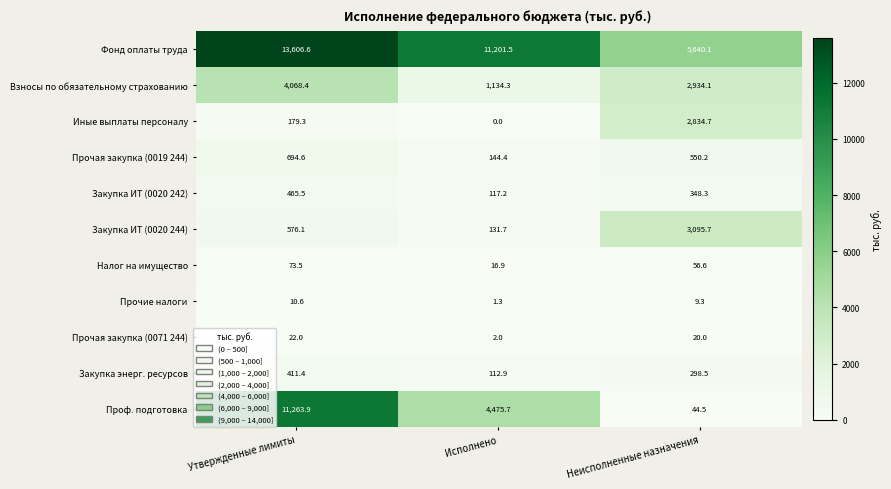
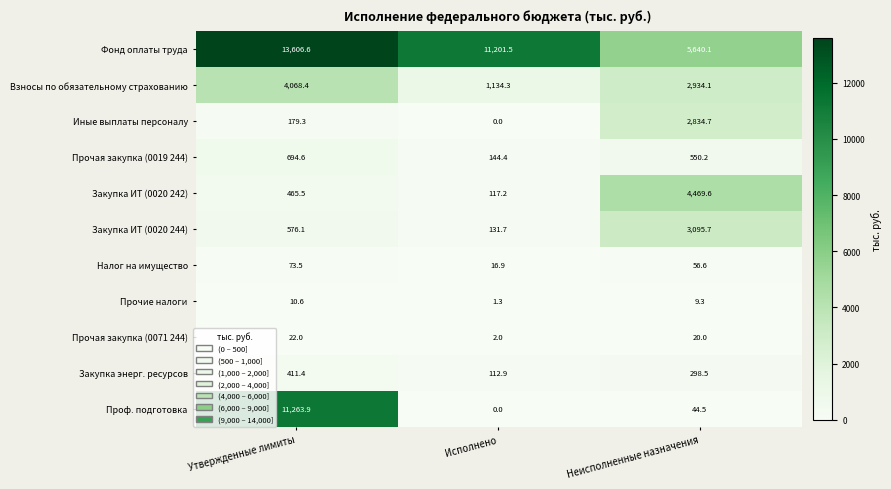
  {
    "Фонд оплаты труда": {
      "Утвержденные лимиты": "13,606.6",
      "Исполнено": "11,201.5",
      "Неисполненные назначения": "5,640.1"
    },
    "Взносы по обязательному страхованию": {
      "Утвержденные лимиты": "4,068.4",
      "Исполнено": "1,134.3",
      "Неисполненные назначения": "2,934.1"
    },
    "Иные выплаты персоналу": {
      "Утвержденные лимиты": "179.3",
      "Исполнено": "0.0",
      "Неисполненные назначения": "2,834.7"
    },
    "Прочая закупка (0019 244)": {
      "Утвержденные лимиты": "694.6",
      "Исполнено": "144.4",
      "Неисполненные назначения": "550.2"
    },
    "Закупка ИТ (0020 242)": {
      "Утвержденные лимиты": "465.5",
      "Исполнено": "117.2",
-     "Неисполненные назначения": "348.3"
+     "Неисполненные назначения": "4,469.6"
    },
    "Закупка ИТ (0020 244)": {
      "Утвержденные лимиты": "576.1",
      "Исполнено": "131.7",
      "Неисполненные назначения": "3,095.7"
    },
    "Налог на имущество": {
      "Утвержденные лимиты": "73.5",
      "Исполнено": "16.9",
      "Неисполненные назначения": "56.6"
    },
    "Прочие налоги": {
      "Утвержденные лимиты": "10.6",
      "Исполнено": "1.3",
      "Неисполненные назначения": "9.3"
    },
    "Прочая закупка (0071 244)": {
      "Утвержденные лимиты": "22.0",
      "Исполнено": "2.0",
      "Неисполненные назначения": "20.0"
    },
    "Закупка энерг. ресурсов": {
      "Утвержденные лимиты": "411.4",
      "Исполнено": "112.9",
      "Неисполненные назначения": "298.5"
    },
    "Проф. подготовка": {
      "Утвержденные лимиты": "11,263.9",
-     "Исполнено": "4,475.7",
+     "Исполнено": "0.0",
      "Неисполненные назначения": "44.5"
    }
  }
